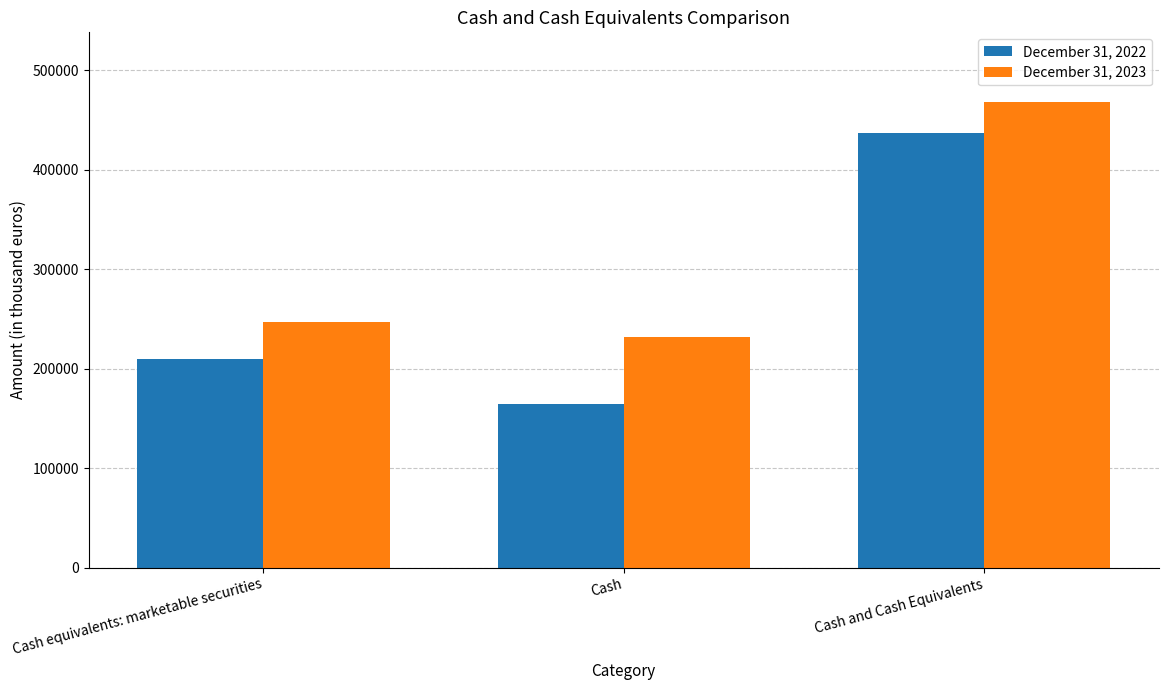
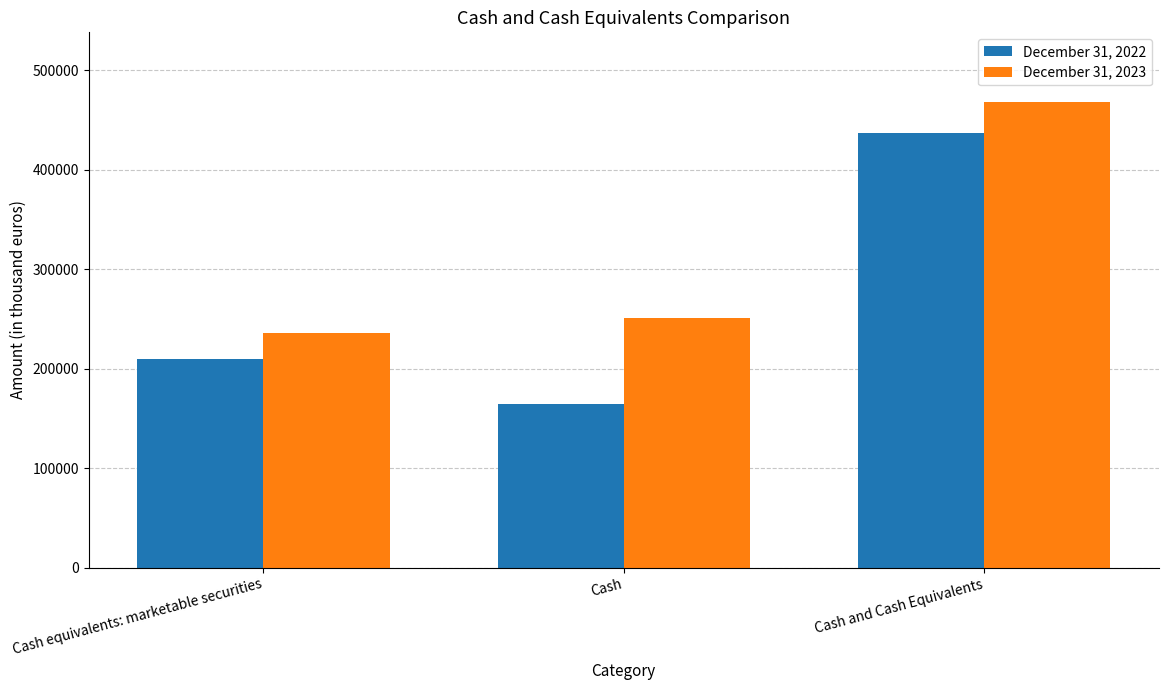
  {
    "December 31, 2022": {
      "Cash equivalents: marketable securities": 210000,
      "Cash": 160000,
      "Cash and Cash Equivalents": 440000
    },
    "December 31, 2023": {
-     "Cash equivalents: marketable securities": 250000,
-     "Cash": 230000,
+     "Cash equivalents: marketable securities": 240000,
+     "Cash": 250000,
      "Cash and Cash Equivalents": 470000
    }
  }
